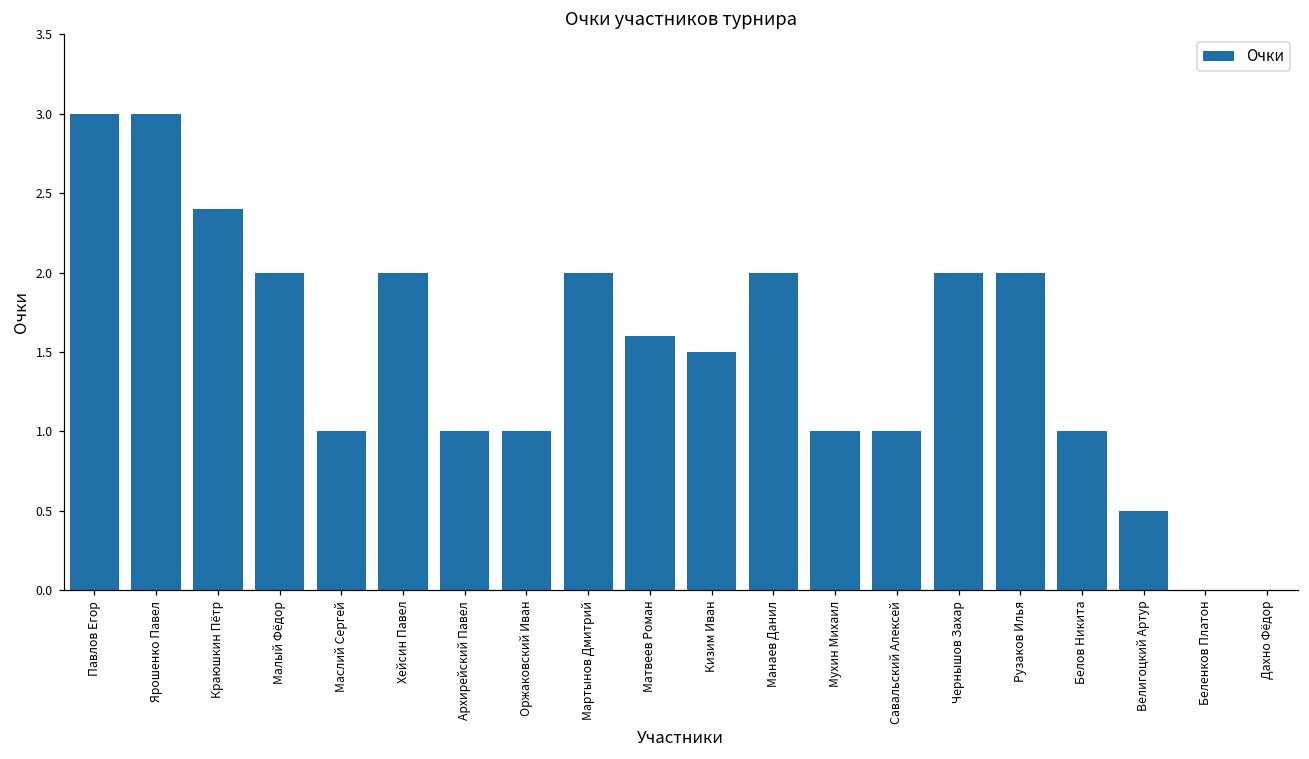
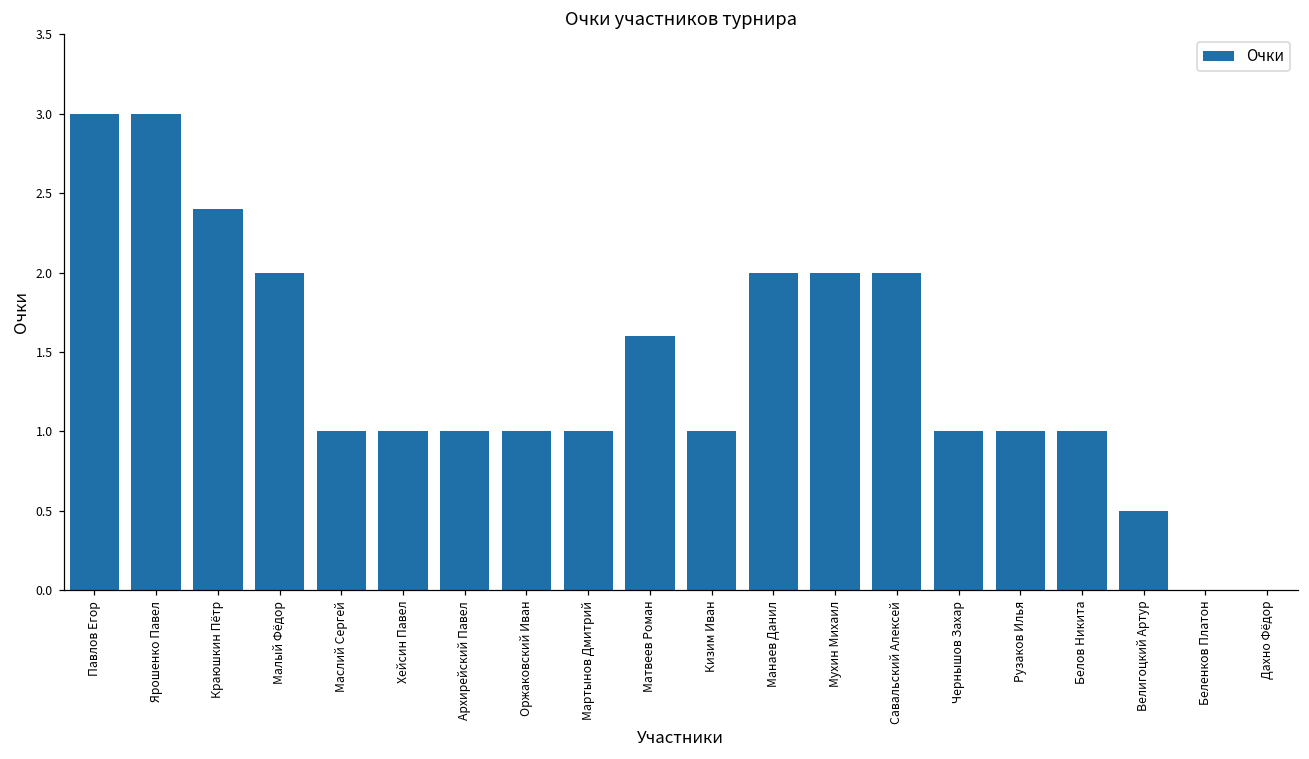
  {
    "Павлов Егор": 3.0,
    "Ярошенко Павел": 3.0,
    "Краюшкин Пётр": 2.4,
    "Малый Фёдор": 2.0,
    "Маслий Сергей": 1.0,
-   "Хейсин Павел": 2,
+   "Хейсин Павел": 1,
    "Архирейский Павел": 1.0,
    "Оржаковский Иван": 1.0,
-   "Мартынов Дмитрий": 2,
+   "Мартынов Дмитрий": 1,
    "Матвеев Роман": 1.6,
-   "Кизим Иван": 1.5,
+   "Кизим Иван": 1.0,
    "Манаев Данил": 2.0,
-   "Мухин Михаил": 1,
-   "Савальский Алексей": 1,
-   "Чернышов Захар": 2,
-   "Рузаков Илья": 2,
+   "Мухин Михаил": 2,
+   "Савальский Алексей": 2,
+   "Чернышов Захар": 1,
+   "Рузаков Илья": 1,
    "Белов Никита": 1.0,
    "Велигоцкий Артур": 0.5,
    "Беленков Платон": 0.0,
    "Дахно Фёдор": 0.0
  }
